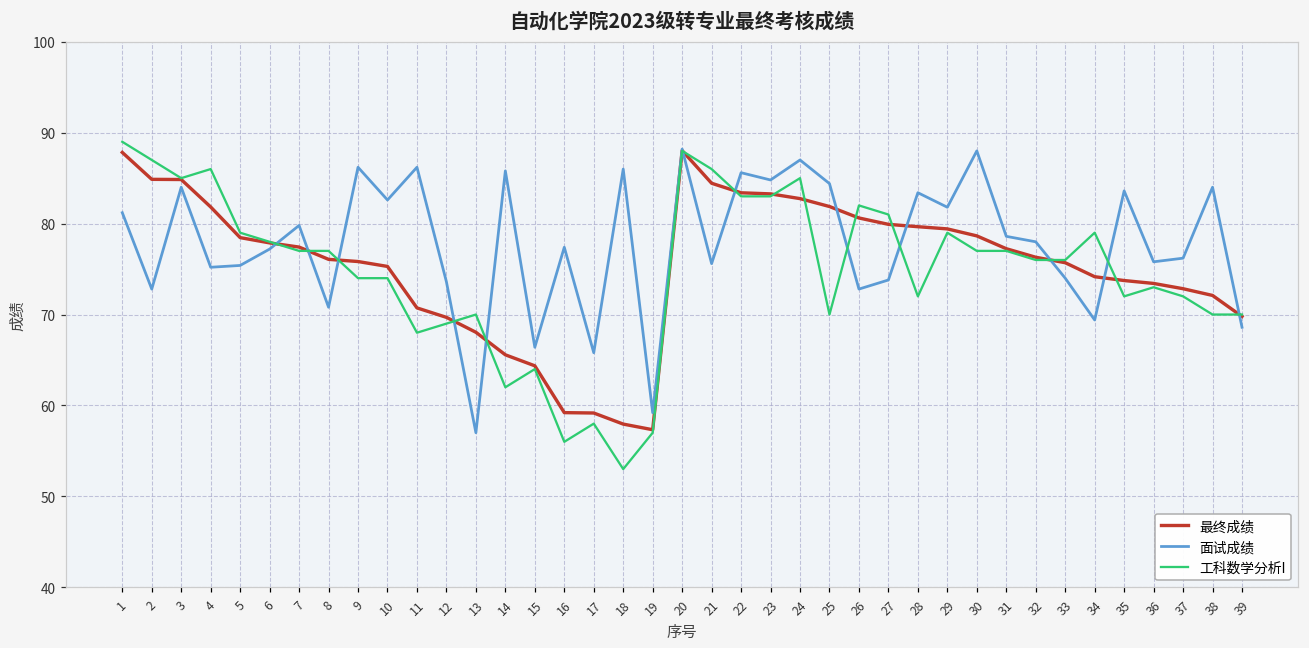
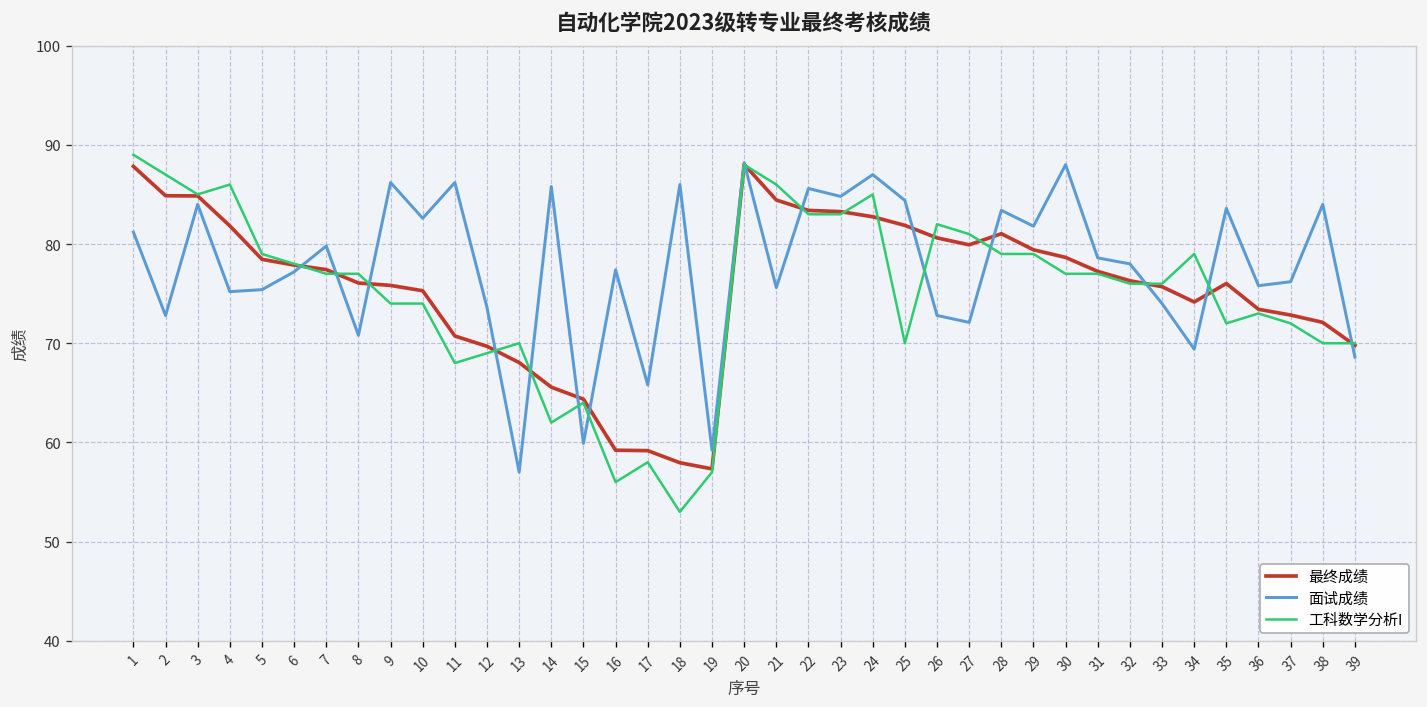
  {
    "最终成绩": {
      "1": 88,
      "2": 85,
      "4": 82,
      "5": 78,
      "7": 77,
      "8": 76,
      "9": 76,
      "10": 75,
      "11": 71,
      "12": 70,
      "13": 68,
      "14": 66,
      "15": 64,
      "16": 59,
      "17": 59,
      "18": 58,
      "19": 57,
      "21": 84,
      "22": 83,
      "24": 83,
      "25": 82,
      "26": 81,
      "27": 80,
-     "28": 80,
+     "28": 81,
      "29": 79,
      "30": 79,
      "34": 74,
-     "35": 74,
+     "35": 76,
      "36": 73,
      "37": 73,
      "38": 72
    },
    "面试成绩": {
      "1": 81,
      "2": 73,
      "3": 84,
      "4": 75,
      "5": 75,
      "6": 77,
      "7": 80,
      "8": 71,
      "9": 86,
      "10": 83,
      "11": 86,
      "12": 74,
      "13": 57,
      "14": 86,
-     "15": 66,
+     "15": 60,
      "16": 77,
      "17": 66,
      "18": 86,
      "19": 59,
      "21": 76,
      "22": 86,
      "23": 85,
      "24": 87,
      "25": 84,
      "26": 73,
-     "27": 74,
+     "27": 72,
      "28": 83,
      "29": 82,
      "30": 88,
      "31": 79,
      "32": 78,
      "33": 74,
      "34": 69,
      "35": 84,
      "36": 76,
      "37": 76,
      "38": 84,
      "39": 69
    },
    "工科数学分析I": {
      "1": 89,
      "2": 87,
      "4": 86,
      "5": 79,
      "7": 77,
      "8": 77,
      "9": 74,
      "10": 74,
      "11": 68,
      "12": 69,
      "13": 70,
      "14": 62,
      "15": 64,
      "16": 56,
      "17": 58,
      "18": 53,
      "19": 57,
      "21": 86,
      "22": 83,
      "24": 85,
      "25": 70,
      "26": 82,
      "27": 81,
-     "28": 72,
+     "28": 79,
      "29": 79,
      "30": 77,
      "34": 79,
      "35": 72,
      "36": 73,
      "37": 72,
      "38": 70
    }
  }
